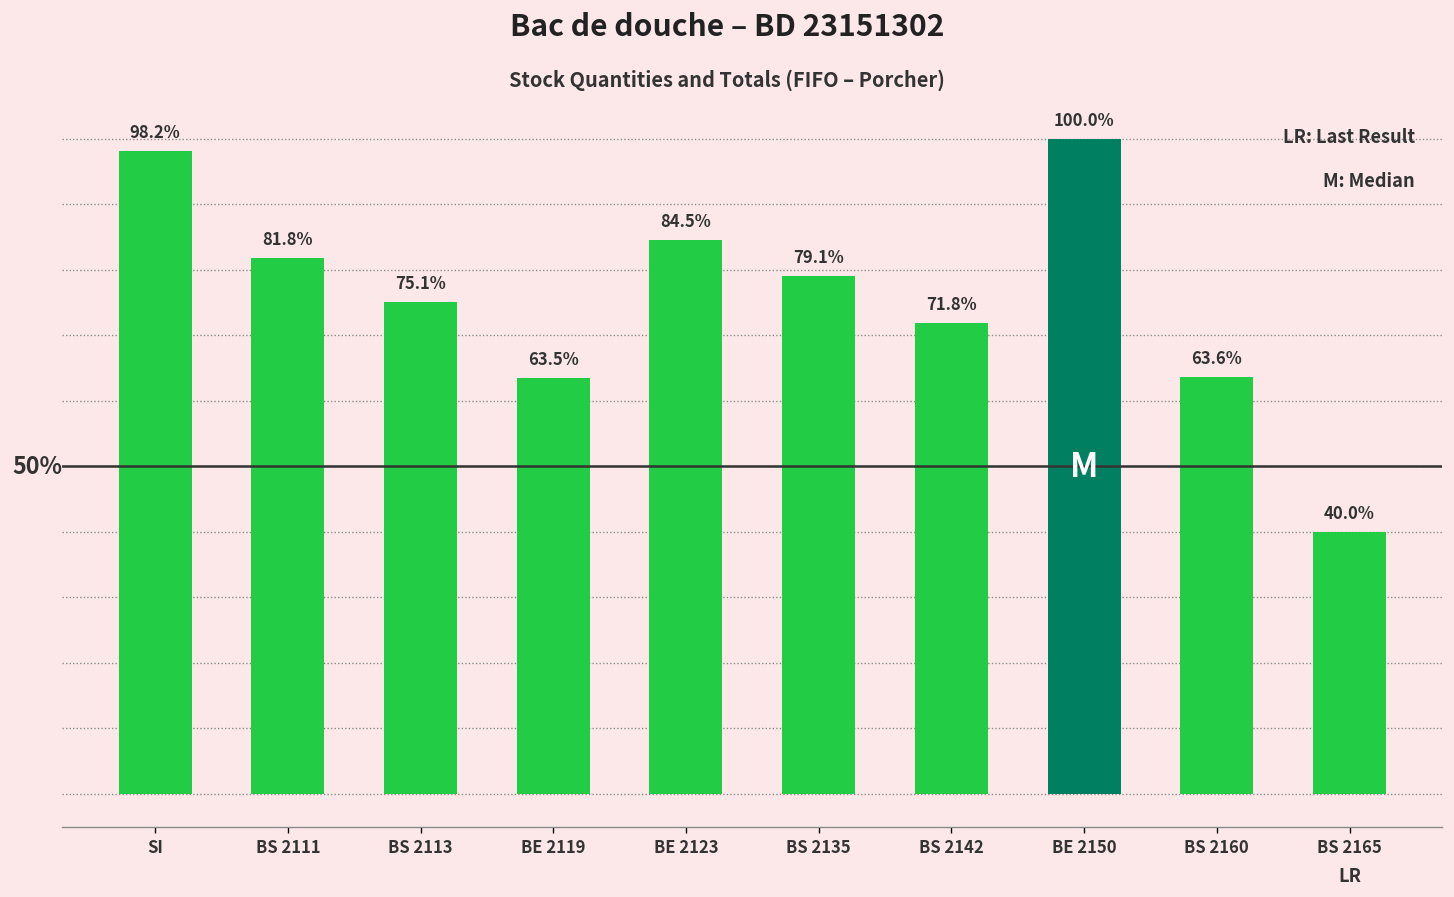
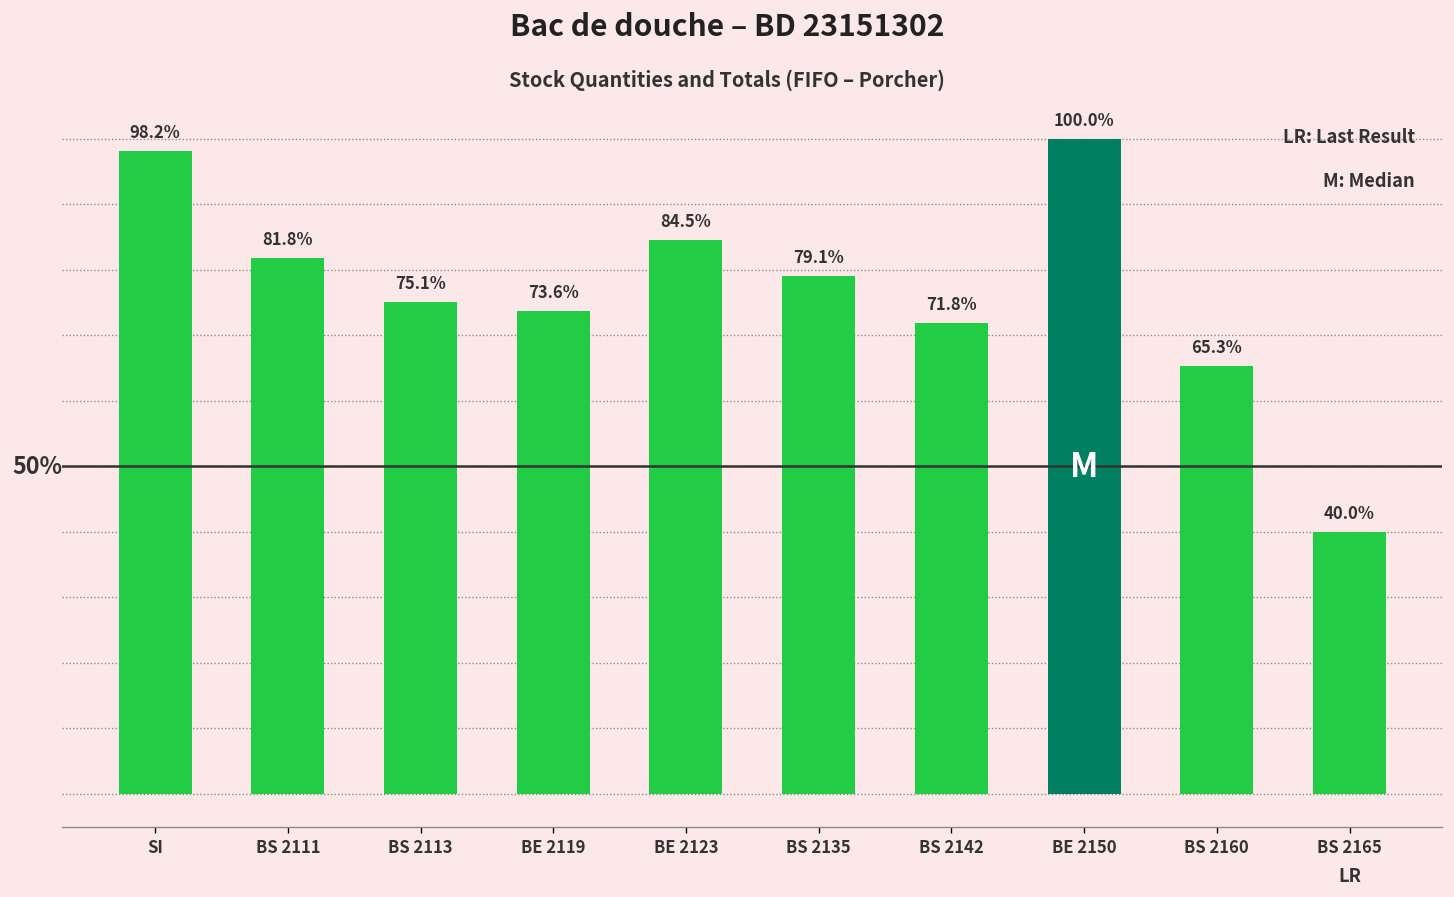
  {
    "SI": "98.2%",
    "BS 2111": "81.8%",
    "BS 2113": "75.1%",
-   "BE 2119": "63.5%",
+   "BE 2119": "73.6%",
    "BE 2123": "84.5%",
    "BS 2135": "79.1%",
    "BS 2142": "71.8%",
    "BE 2150": "100.0%",
-   "BS 2160": "63.6%",
+   "BS 2160": "65.3%",
    "BS 2165": "40.0%"
  }
